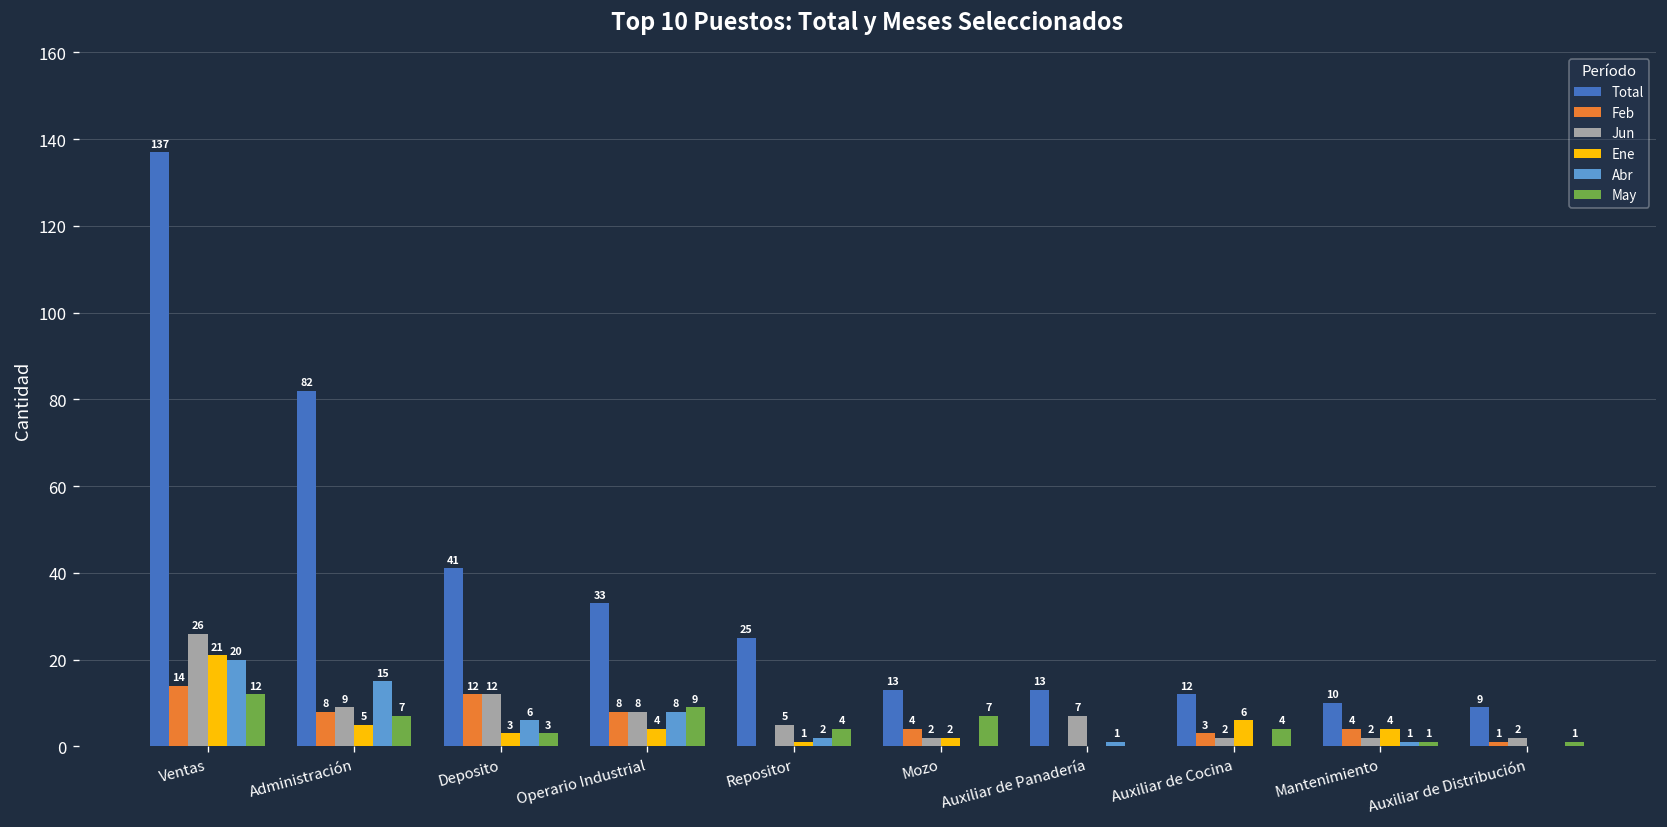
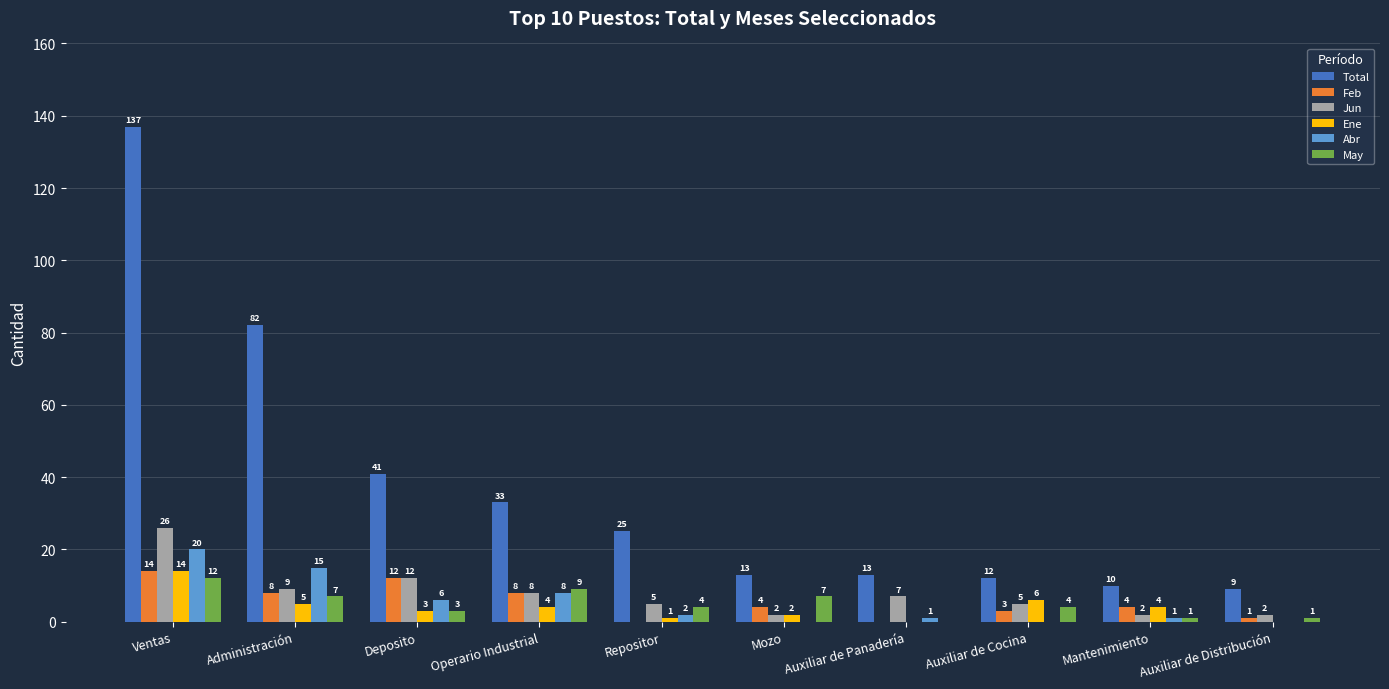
  {
    "Feb": {
      "Ventas": 14,
      "Administración": 8,
      "Deposito": 12,
      "Operario Industrial": 8,
      "Mozo": 4,
      "Auxiliar de Cocina": 3,
      "Mantenimiento": 4,
      "Auxiliar de Distribución": 1
    },
    "Jun": {
      "Ventas": 26,
      "Administración": 9,
      "Deposito": 12,
      "Operario Industrial": 8,
      "Repositor": 5,
      "Mozo": 2,
      "Auxiliar de Panadería": 7,
-     "Auxiliar de Cocina": 2,
+     "Auxiliar de Cocina": 5,
      "Mantenimiento": 2,
      "Auxiliar de Distribución": 2
    },
    "Ene": {
-     "Ventas": 21,
+     "Ventas": 14,
      "Administración": 5,
      "Deposito": 3,
      "Operario Industrial": 4,
      "Repositor": 1,
      "Mozo": 2,
      "Auxiliar de Cocina": 6,
      "Mantenimiento": 4
    },
    "May": {
      "Ventas": 12,
      "Administración": 7,
      "Deposito": 3,
      "Operario Industrial": 9,
      "Repositor": 4,
      "Mozo": 7,
      "Auxiliar de Cocina": 4,
      "Mantenimiento": 1,
      "Auxiliar de Distribución": 1
    }
  }
